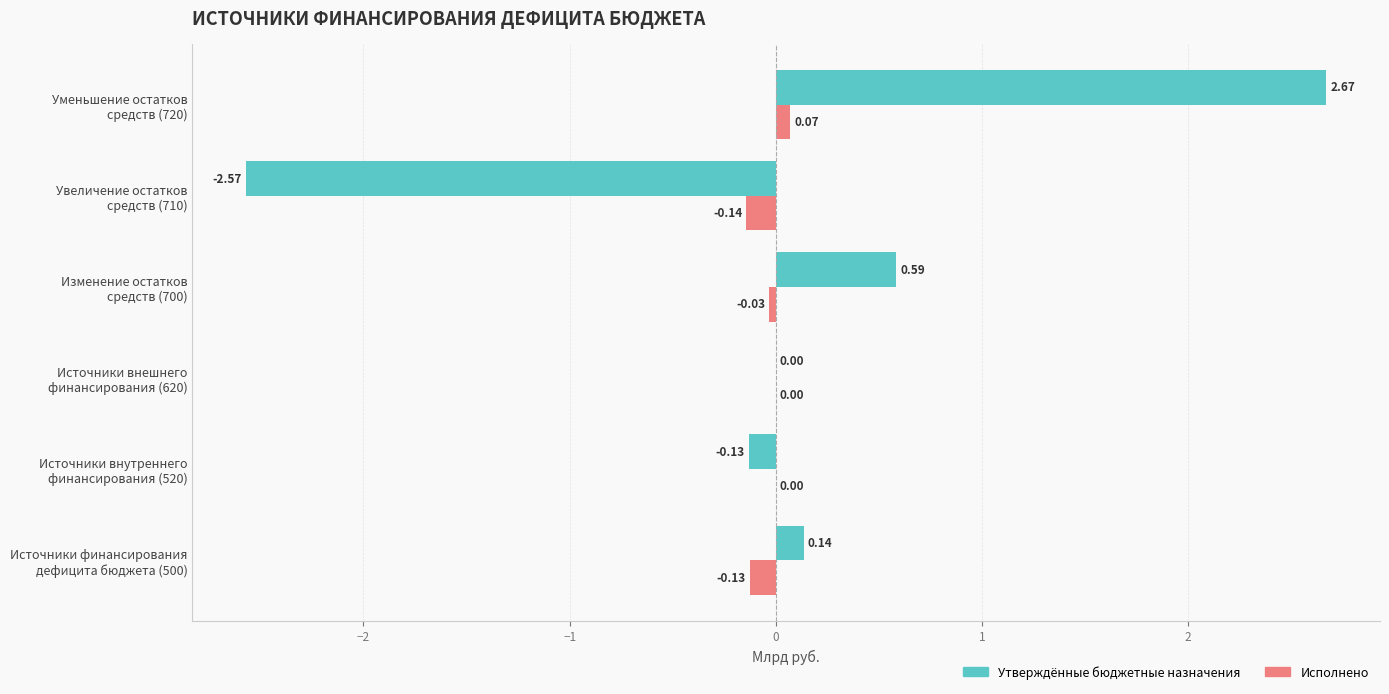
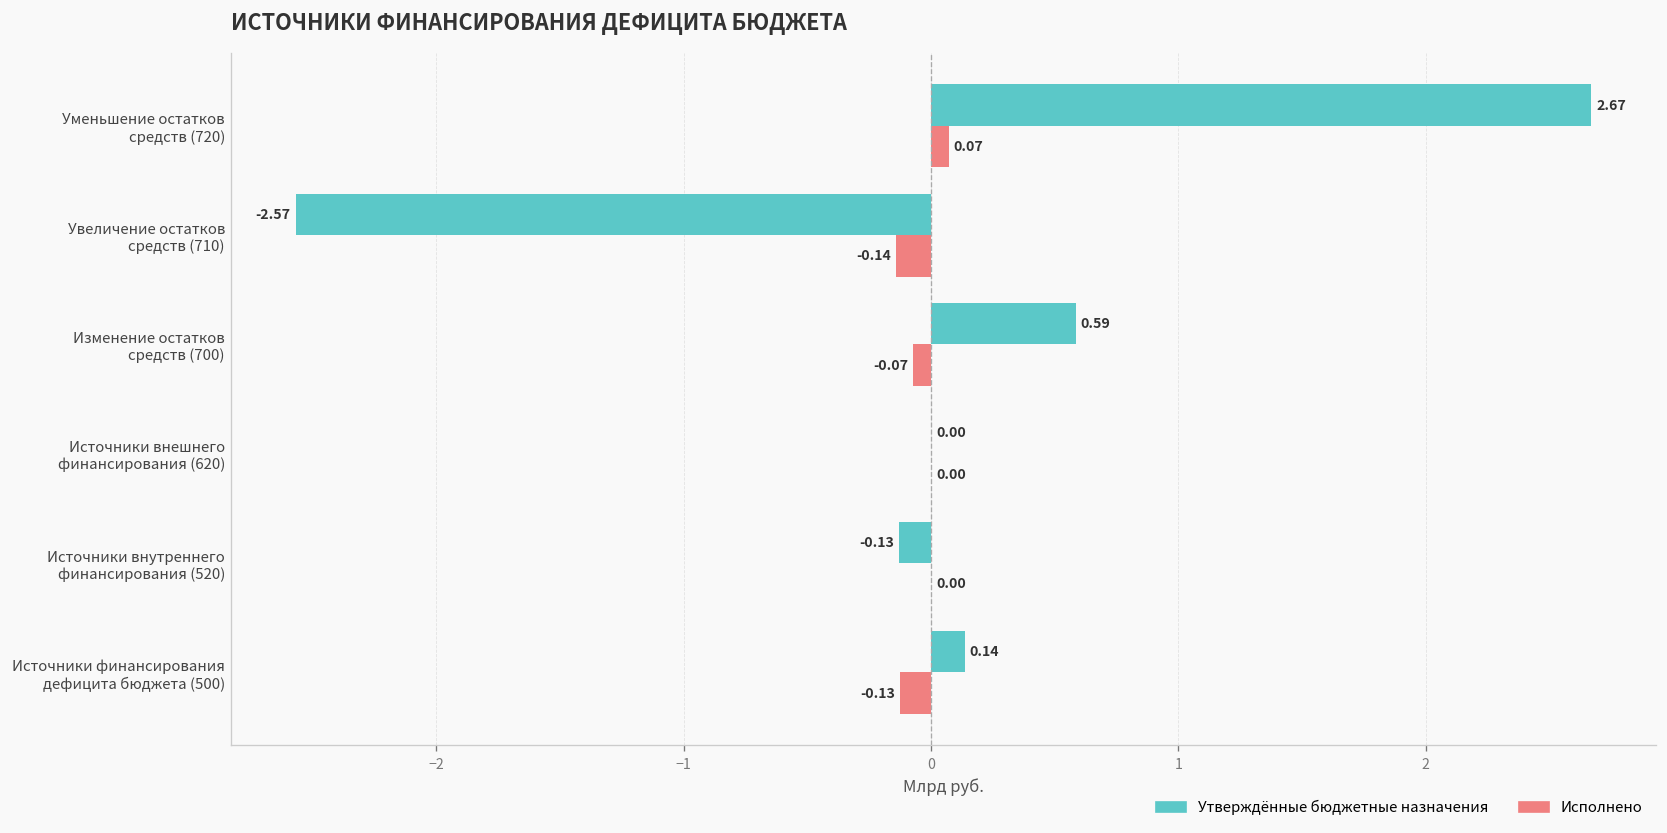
  {
    "Утверждённые бюджетные назначения": {
      "Уменьшение остатков средств (720)": 2.67,
      "Увеличение остатков средств (710)": -2.57,
      "Изменение остатков средств (700)": 0.59,
      "Источники внешнего финансирования (620)": 0.00,
      "Источники внутреннего финансирования (520)": -0.13,
      "Источники финансирования дефицита бюджета (500)": 0.14
    },
    "Исполнено": {
      "Уменьшение остатков средств (720)": 0.07,
      "Увеличение остатков средств (710)": -0.14,
-     "Изменение остатков средств (700)": -0.03,
+     "Изменение остатков средств (700)": -0.07,
      "Источники внешнего финансирования (620)": 0.00,
      "Источники внутреннего финансирования (520)": 0.00,
      "Источники финансирования дефицита бюджета (500)": -0.13
    }
  }
